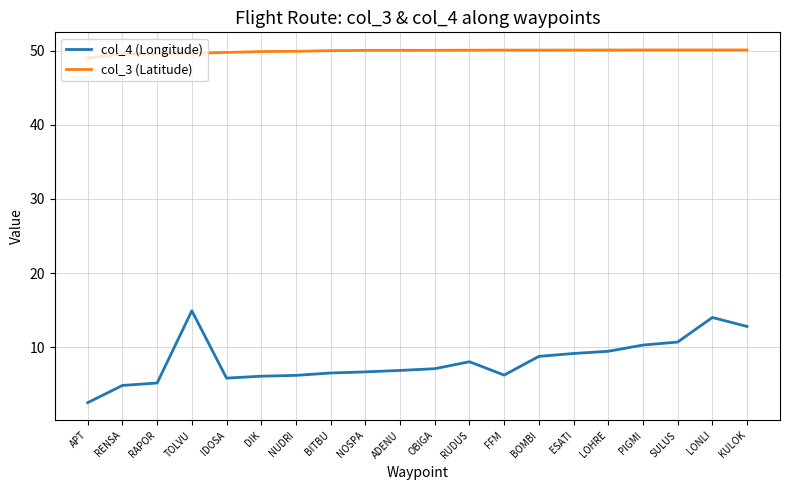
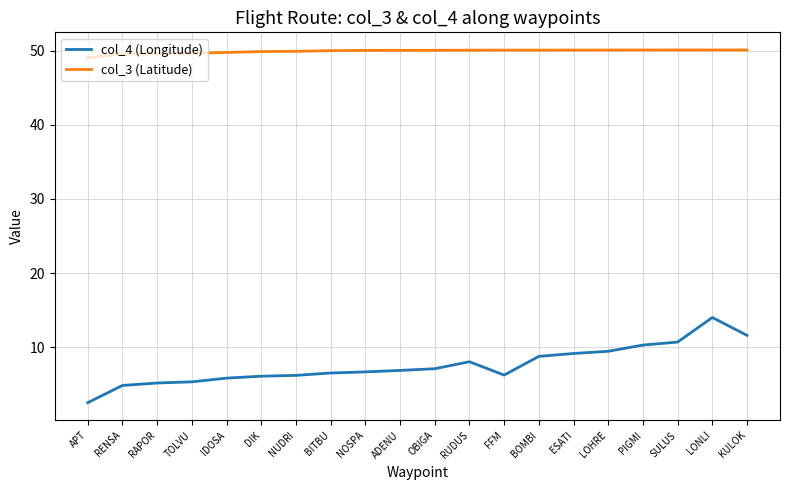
  {
    "col_4 (Longitude)": {
      "APT": 3,
      "RENSA": 5,
      "RAPOR": 5,
-     "TOLVU": 15,
+     "TOLVU": 5,
      "IDOSA": 6,
      "DIK": 6,
      "NUDRI": 6,
      "BITBU": 7,
      "NOSPA": 7,
      "ADENU": 7,
      "OBIGA": 7,
      "RUDUS": 8,
      "FFM": 6,
      "BOMBI": 9,
      "ESATI": 9,
      "LOHRE": 9,
      "PIGMI": 10,
      "SULUS": 11,
      "LONLI": 14,
-     "KULOK": 13
+     "KULOK": 12
    },
    "col_3 (Latitude)": {
      "IDOSA": 50,
      "DIK": 50,
      "NUDRI": 50,
      "BITBU": 50,
      "NOSPA": 50,
      "ADENU": 50,
      "OBIGA": 50,
      "RUDUS": 50,
      "FFM": 50,
      "BOMBI": 50,
      "ESATI": 50,
      "LOHRE": 50,
      "PIGMI": 50,
      "SULUS": 50,
      "LONLI": 50,
      "KULOK": 50
    }
  }
